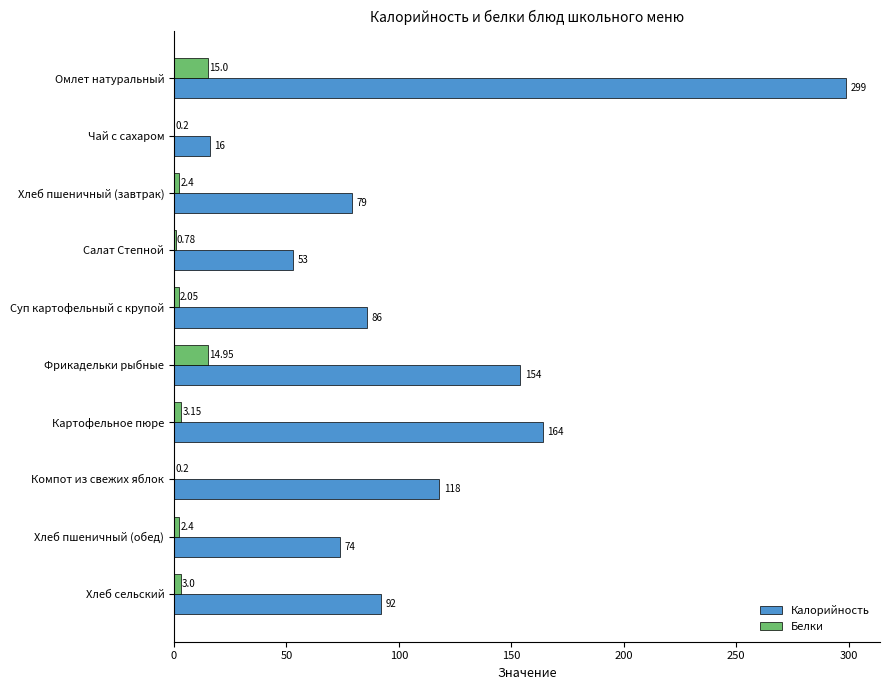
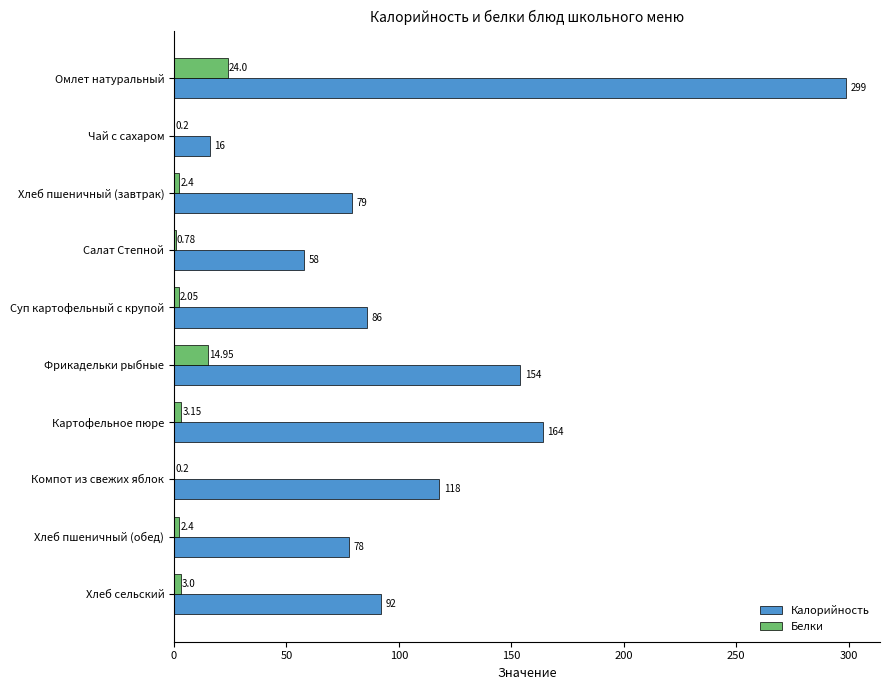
  {
    "Калорийность": {
      "Омлет натуральный": 299,
      "Чай с сахаром": 16,
      "Хлеб пшеничный (завтрак)": 79,
-     "Салат Степной": 53,
+     "Салат Степной": 58,
      "Суп картофельный с крупой": 86,
      "Фрикадельки рыбные": 154,
      "Картофельное пюре": 164,
      "Компот из свежих яблок": 118,
-     "Хлеб пшеничный (обед)": 74,
+     "Хлеб пшеничный (обед)": 78,
      "Хлеб сельский": 92
    },
    "Белки": {
-     "Омлет натуральный": 15.0,
+     "Омлет натуральный": 24.0,
      "Чай с сахаром": 0.2,
      "Хлеб пшеничный (завтрак)": 2.4,
      "Салат Степной": 0.78,
      "Суп картофельный с крупой": 2.05,
      "Фрикадельки рыбные": 14.95,
      "Картофельное пюре": 3.15,
      "Компот из свежих яблок": 0.2,
      "Хлеб пшеничный (обед)": 2.4,
      "Хлеб сельский": 3.0
    }
  }
